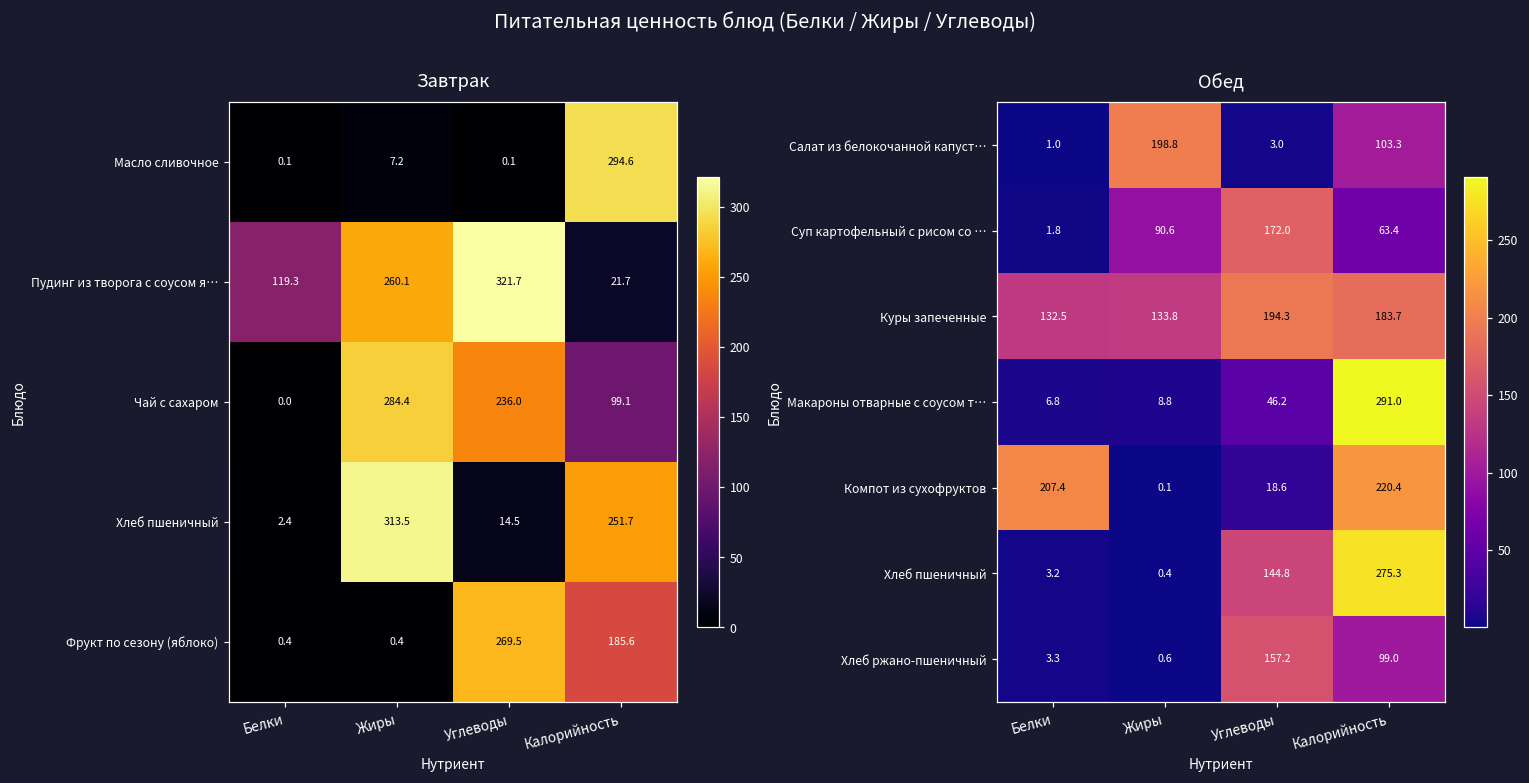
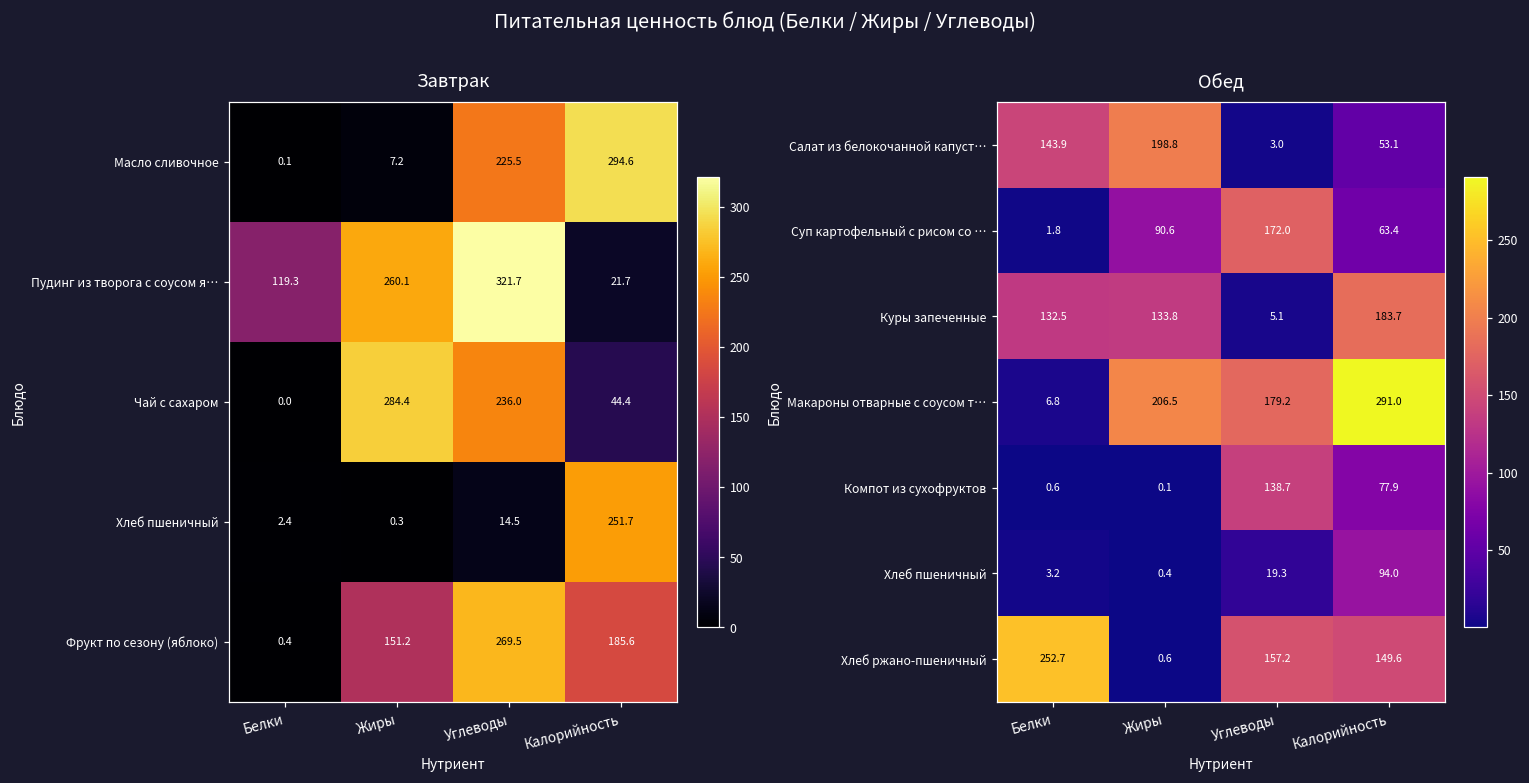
  {
    "Завтрак": {
      "Масло сливочное": {
        "Белки": 0.1,
        "Жиры": 7.2,
-       "Углеводы": 0.1,
+       "Углеводы": 225.5,
        "Калорийность": 294.6
      },
      "Пудинг из творога с соусом я…": {
        "Белки": 119.3,
        "Жиры": 260.1,
        "Углеводы": 321.7,
        "Калорийность": 21.7
      },
      "Чай с сахаром": {
        "Белки": 0.0,
        "Жиры": 284.4,
        "Углеводы": 236.0,
-       "Калорийность": 99.1
+       "Калорийность": 44.4
      },
      "Хлеб пшеничный": {
        "Белки": 2.4,
-       "Жиры": 313.5,
+       "Жиры": 0.3,
        "Углеводы": 14.5,
        "Калорийность": 251.7
      },
      "Фрукт по сезону (яблоко)": {
        "Белки": 0.4,
-       "Жиры": 0.4,
+       "Жиры": 151.2,
        "Углеводы": 269.5,
        "Калорийность": 185.6
      }
    },
    "Обед": {
      "Салат из белокочанной капуст…": {
-       "Белки": 1.0,
+       "Белки": 143.9,
        "Жиры": 198.8,
        "Углеводы": 3.0,
-       "Калорийность": 103.3
+       "Калорийность": 53.1
      },
      "Суп картофельный с рисом со …": {
        "Белки": 1.8,
        "Жиры": 90.6,
        "Углеводы": 172.0,
        "Калорийность": 63.4
      },
      "Куры запеченные": {
        "Белки": 132.5,
        "Жиры": 133.8,
-       "Углеводы": 194.3,
+       "Углеводы": 5.1,
        "Калорийность": 183.7
      },
      "Макароны отварные с соусом т…": {
        "Белки": 6.8,
-       "Жиры": 8.8,
-       "Углеводы": 46.2,
+       "Жиры": 206.5,
+       "Углеводы": 179.2,
        "Калорийность": 291.0
      },
      "Компот из сухофруктов": {
-       "Белки": 207.4,
+       "Белки": 0.6,
        "Жиры": 0.1,
-       "Углеводы": 18.6,
-       "Калорийность": 220.4
+       "Углеводы": 138.7,
+       "Калорийность": 77.9
      },
      "Хлеб пшеничный": {
        "Белки": 3.2,
        "Жиры": 0.4,
-       "Углеводы": 144.8,
-       "Калорийность": 275.3
+       "Углеводы": 19.3,
+       "Калорийность": 94.0
      },
      "Хлеб ржано-пшеничный": {
-       "Белки": 3.3,
+       "Белки": 252.7,
        "Жиры": 0.6,
        "Углеводы": 157.2,
-       "Калорийность": 99.0
+       "Калорийность": 149.6
      }
    }
  }
